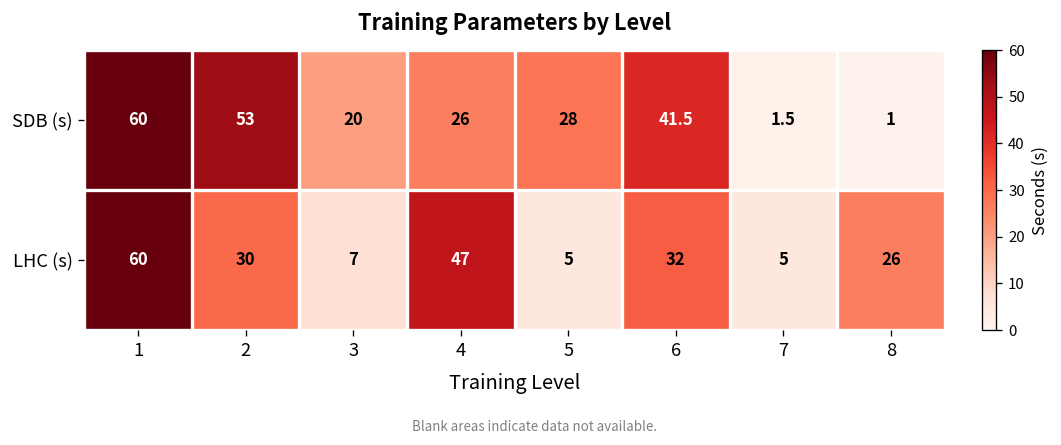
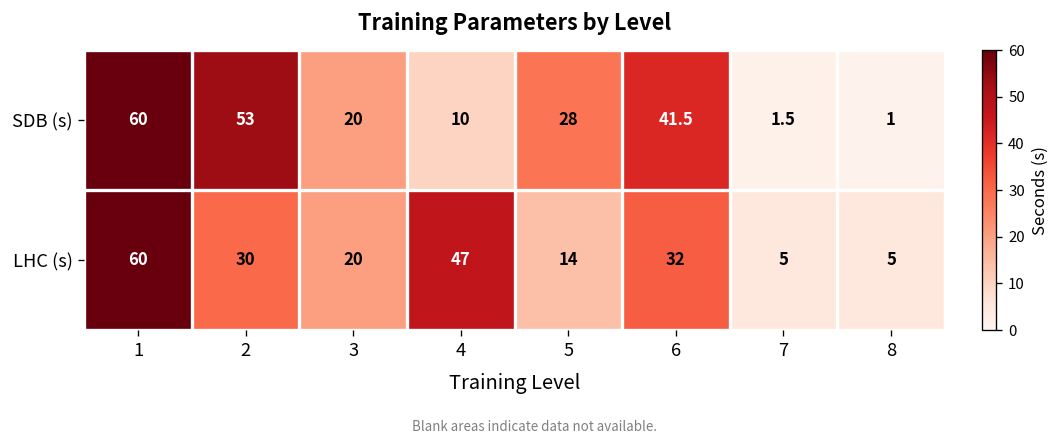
  {
    "SDB (s)": {
      "1": 60,
      "2": 53,
      "3": 20,
-     "4": 26,
+     "4": 10,
      "5": 28,
      "6": 41.5,
      "7": 1.5,
      "8": 1
    },
    "LHC (s)": {
      "1": 60,
      "2": 30,
-     "3": 7,
+     "3": 20,
      "4": 47,
-     "5": 5,
+     "5": 14,
      "6": 32,
      "7": 5,
-     "8": 26
+     "8": 5
    }
  }
